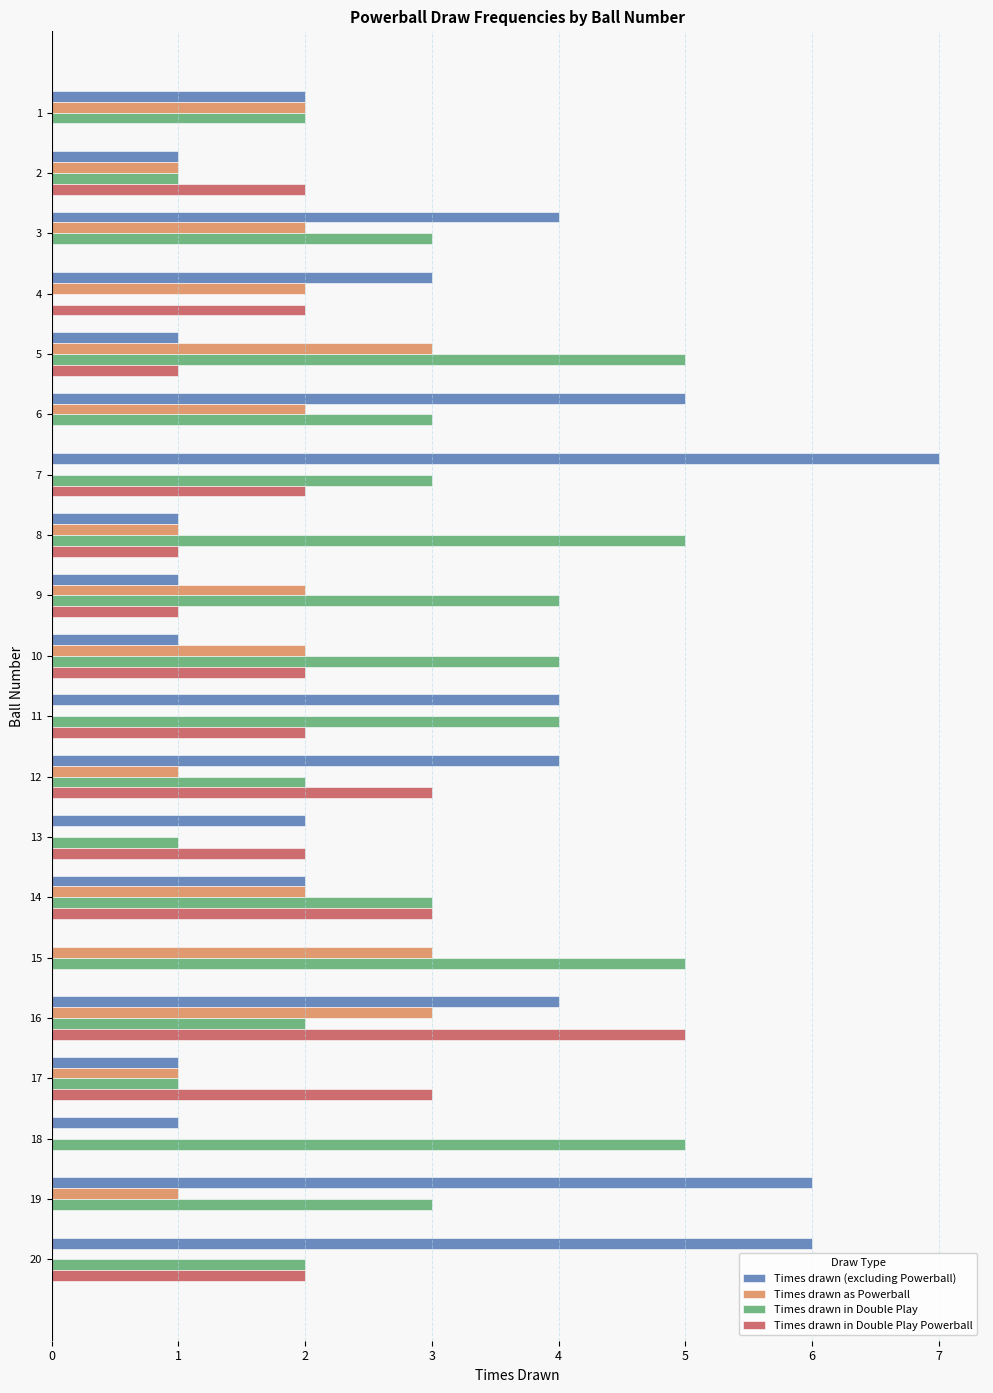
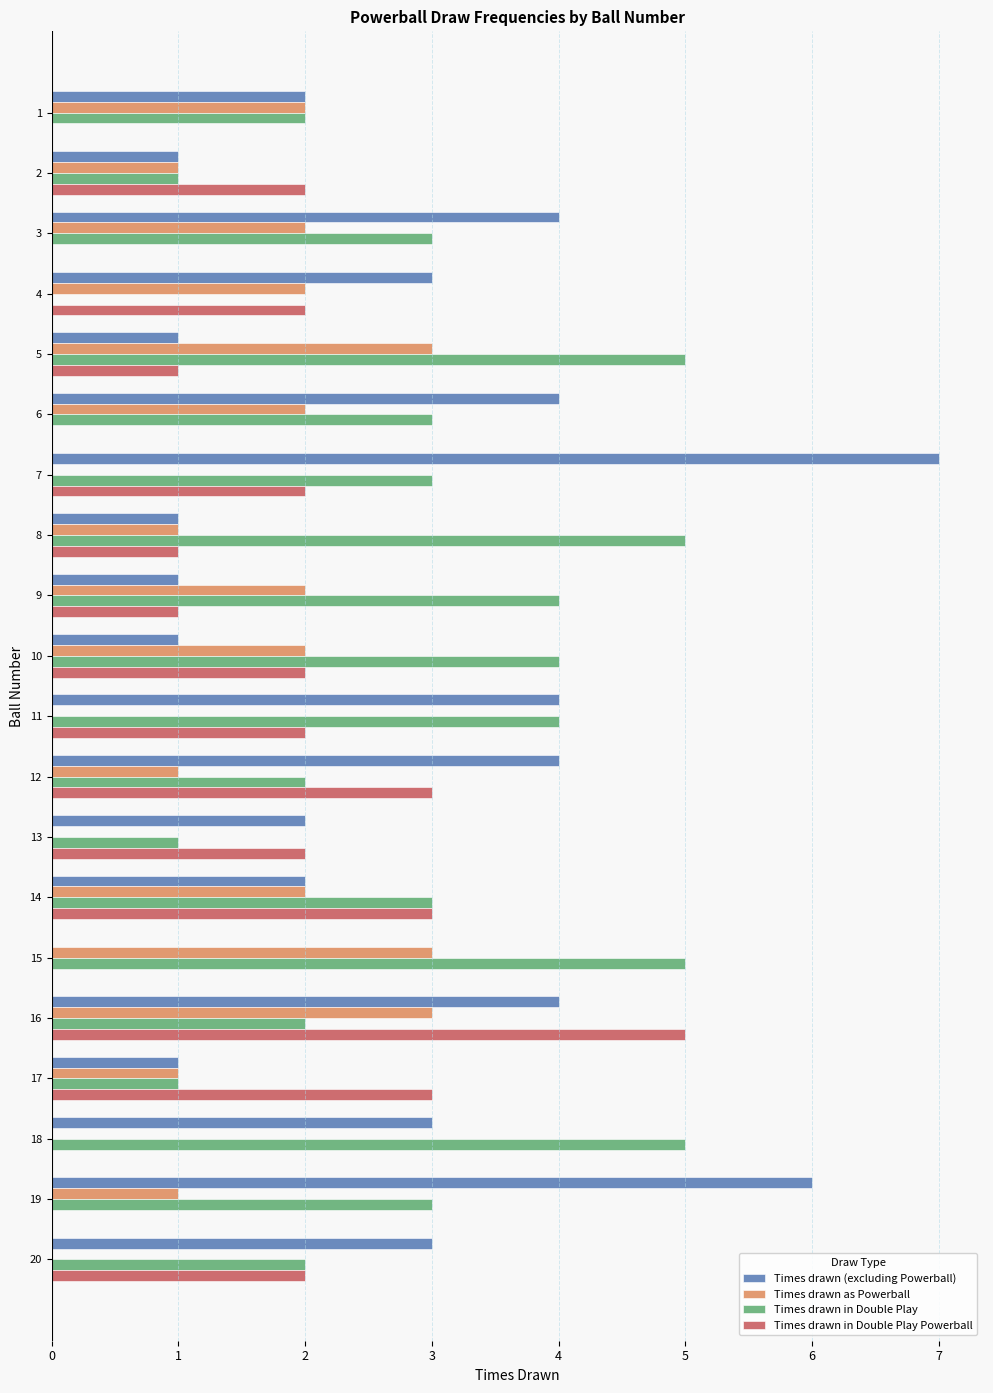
  {
    "Times drawn (excluding Powerball)": {
      "1": 2,
      "2": 1,
      "3": 4,
      "4": 3,
      "5": 1,
-     "6": 5,
+     "6": 4,
      "7": 7,
      "8": 1,
      "9": 1,
      "10": 1,
      "11": 4,
      "12": 4,
      "13": 2,
      "14": 2,
      "15": 0,
      "16": 4,
      "17": 1,
-     "18": 1,
+     "18": 3,
      "19": 6,
-     "20": 6
+     "20": 3
    },
    "Times drawn in Double Play": {
      "1": 2,
      "2": 1,
      "3": 3,
      "4": 0,
      "5": 5,
      "6": 3,
      "7": 3,
      "8": 5,
      "9": 4,
      "10": 4,
      "11": 4,
      "12": 2,
      "13": 1,
      "14": 3,
      "15": 5,
      "16": 2,
      "17": 1,
      "18": 5,
      "19": 3,
      "20": 2
    }
  }
